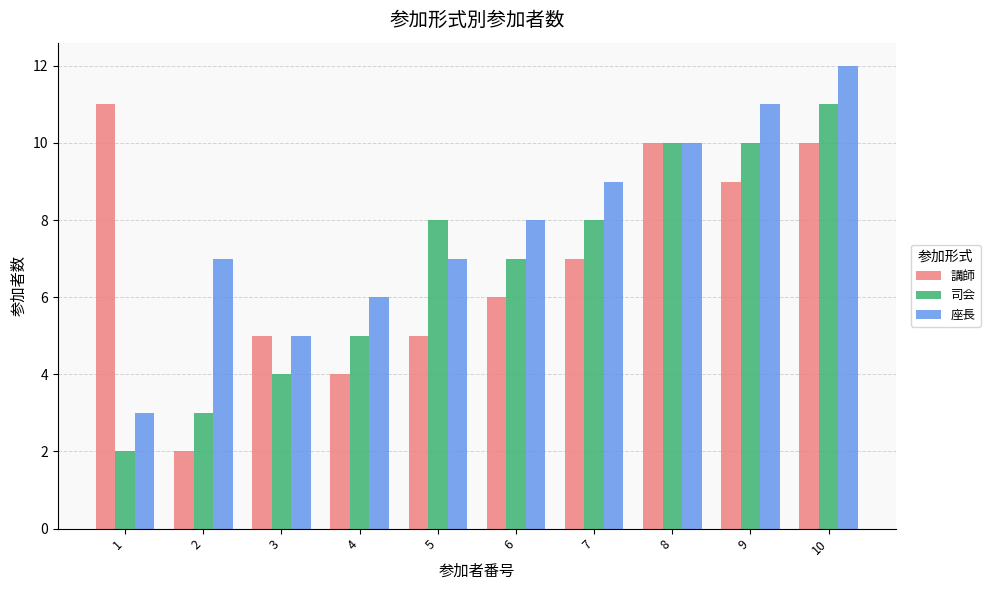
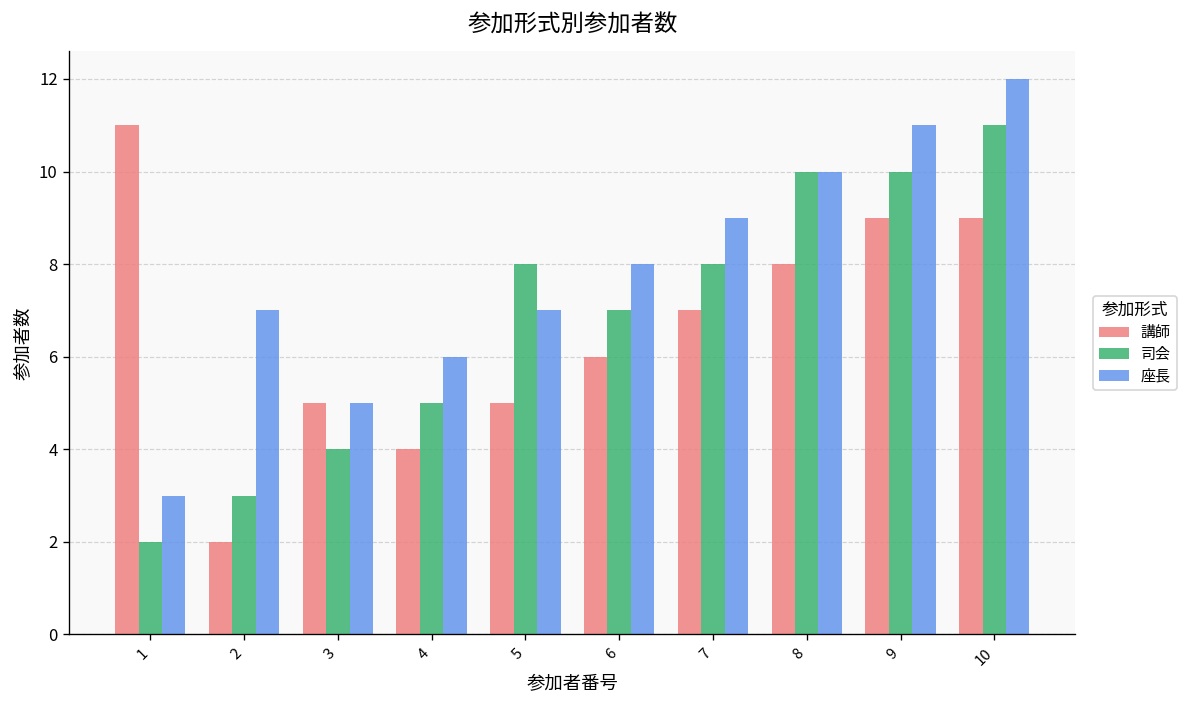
  {
    "講師": {
      "1": 11,
      "2": 2,
      "3": 5,
      "4": 4,
      "5": 5,
      "6": 6,
      "7": 7,
-     "8": 10,
+     "8": 8,
      "9": 9,
-     "10": 10
+     "10": 9
    },
    "司会": {
      "1": 2,
      "2": 3,
      "3": 4,
      "4": 5,
      "5": 8,
      "6": 7,
      "7": 8,
      "8": 10,
      "9": 10,
      "10": 11
    },
    "座長": {
      "1": 3,
      "2": 7,
      "3": 5,
      "4": 6,
      "5": 7,
      "6": 8,
      "7": 9,
      "8": 10,
      "9": 11,
      "10": 12
    }
  }
